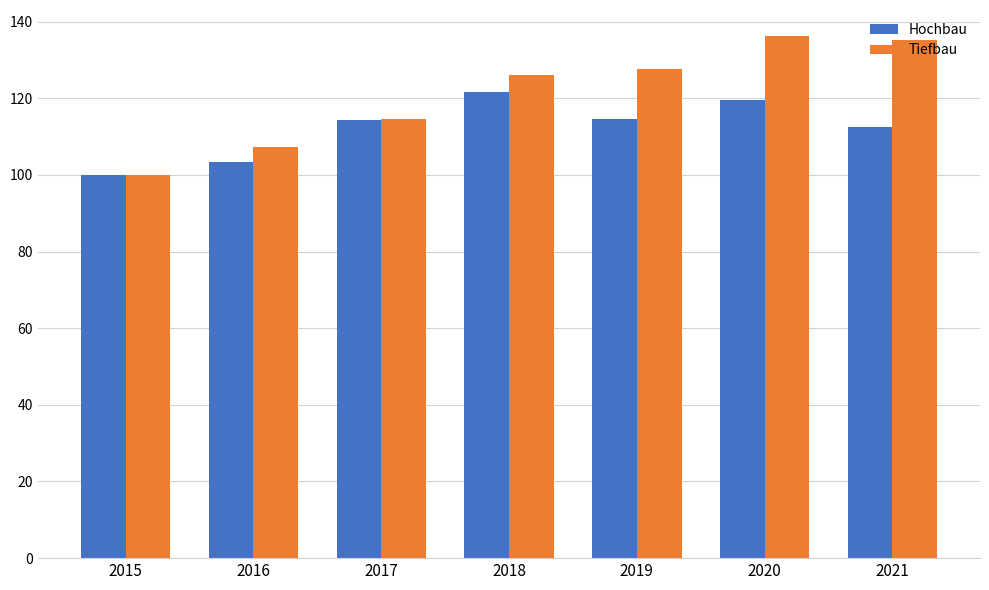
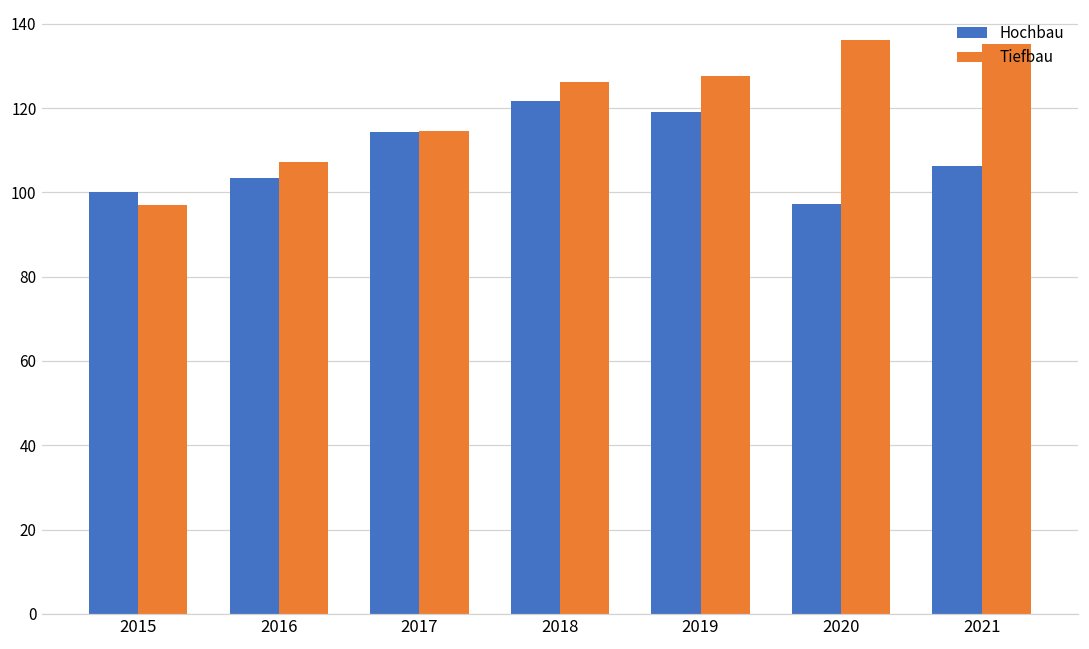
  {
    "Hochbau": {
      "2015": 100,
      "2016": 103,
      "2017": 114,
      "2018": 122,
-     "2019": 115,
-     "2020": 119,
-     "2021": 113
+     "2019": 119,
+     "2020": 97,
+     "2021": 106
    },
    "Tiefbau": {
-     "2015": 100,
+     "2015": 97,
      "2016": 107,
      "2017": 115,
      "2018": 126,
      "2019": 128,
      "2020": 136,
      "2021": 135
    }
  }
